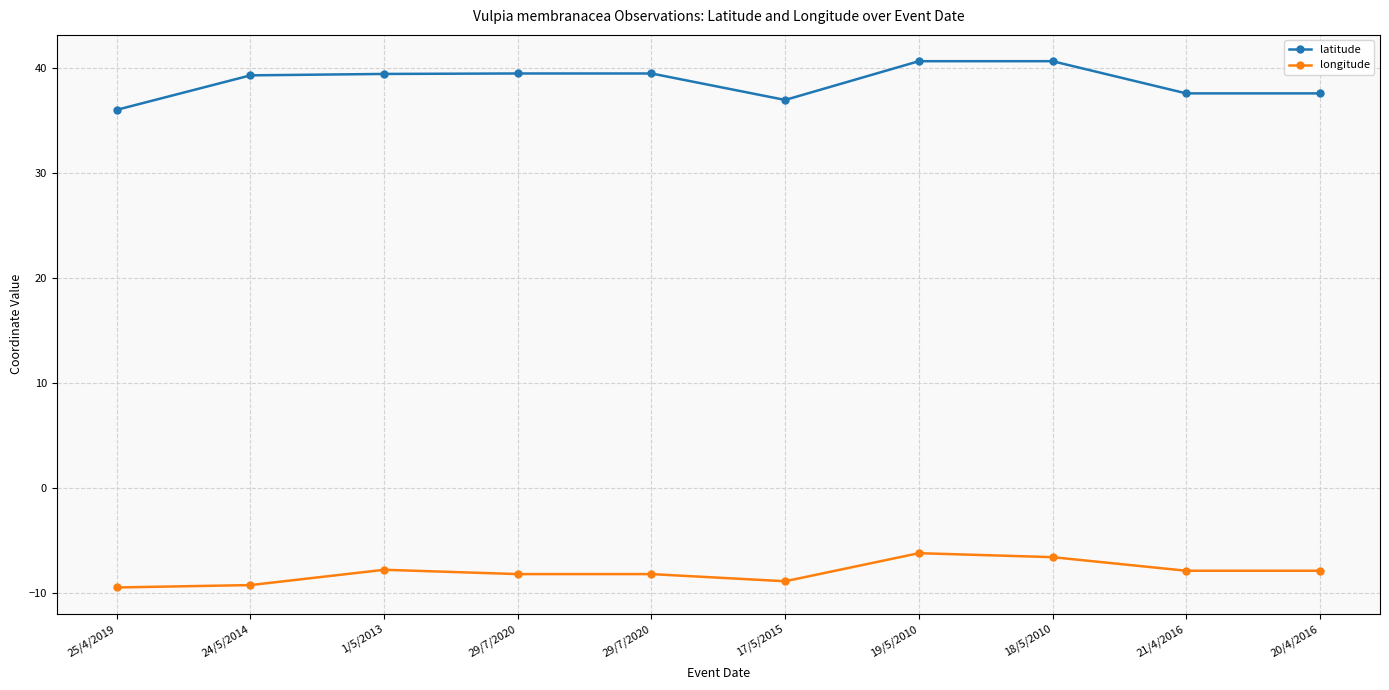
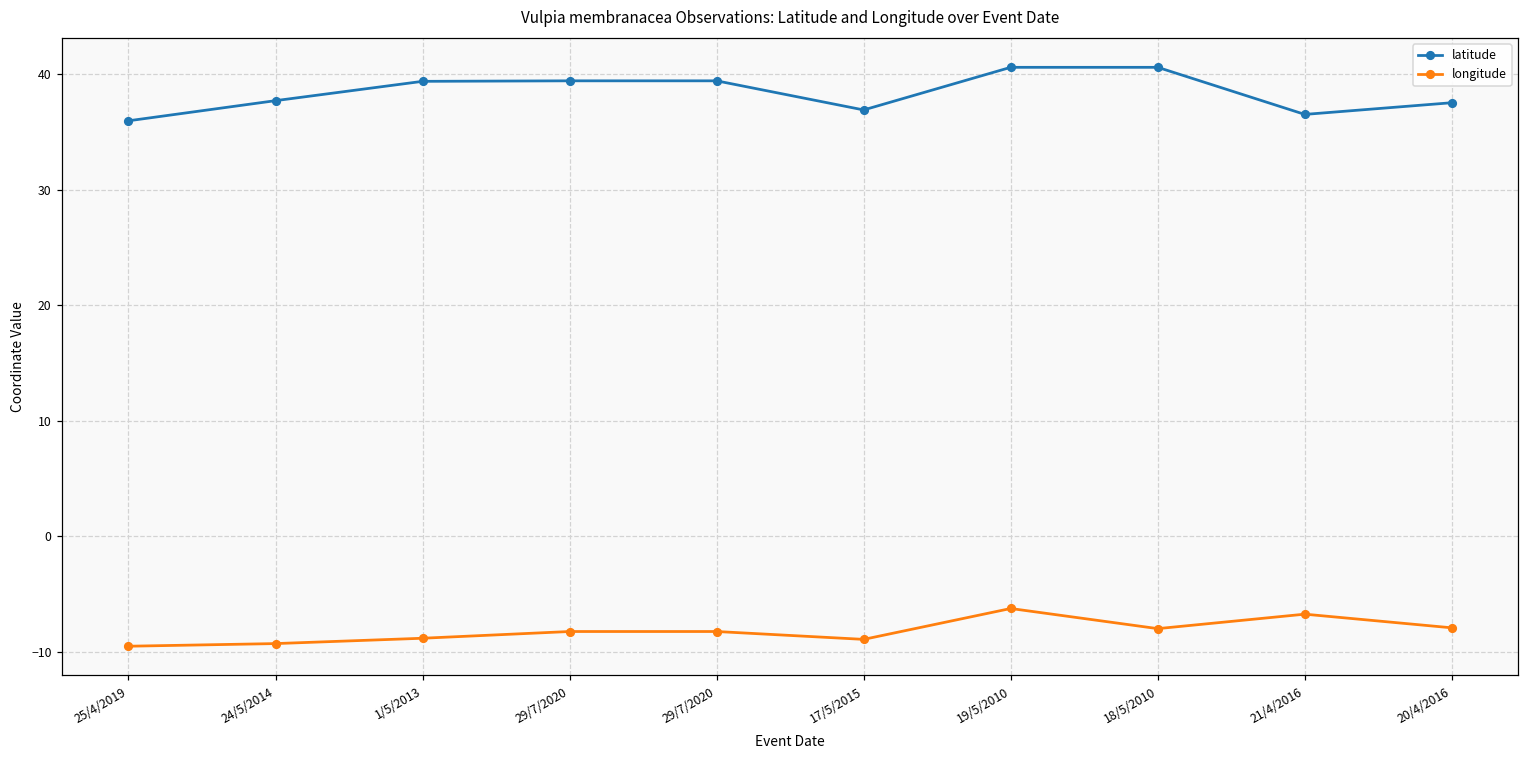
  {
    "latitude": {
      "25/4/2019": 36.0,
-     "24/5/2014": 39.3,
+     "24/5/2014": 37.7,
      "1/5/2013": 39.4,
      "17/5/2015": 36.9,
      "19/5/2010": 40.6,
      "18/5/2010": 40.6,
-     "21/4/2016": 37.5,
+     "21/4/2016": 36.5,
      "20/4/2016": 37.5
    },
    "longitude": {
      "25/4/2019": -9.5,
      "24/5/2014": -9.3,
-     "1/5/2013": -7.8,
+     "1/5/2013": -8.8,
      "17/5/2015": -8.9,
      "19/5/2010": -6.3,
-     "18/5/2010": -6.6,
-     "21/4/2016": -7.9,
+     "18/5/2010": -8.0,
+     "21/4/2016": -6.7,
      "20/4/2016": -7.9
    }
  }
